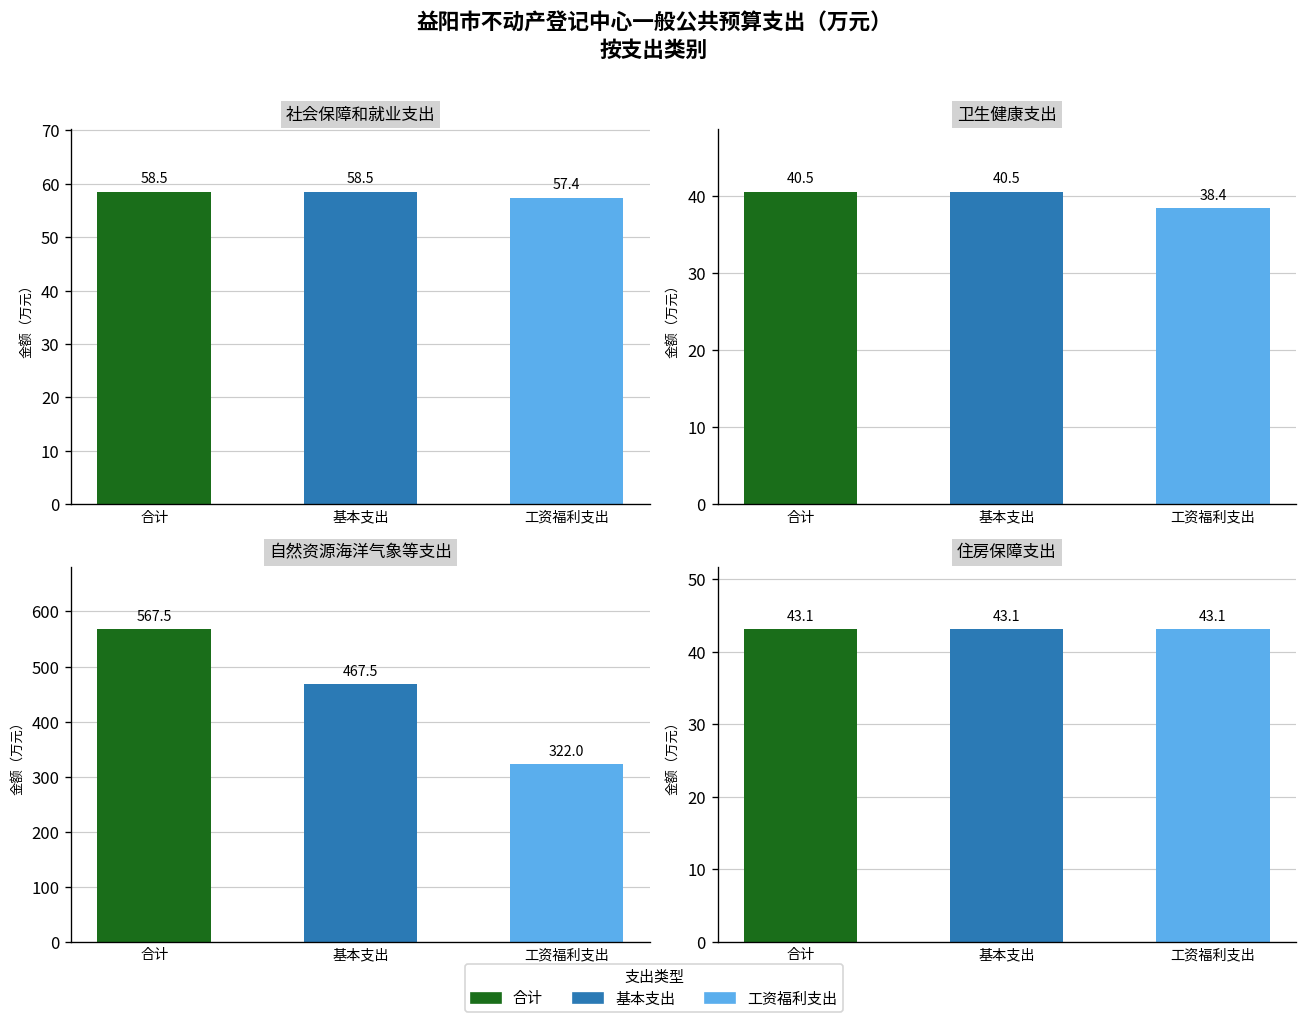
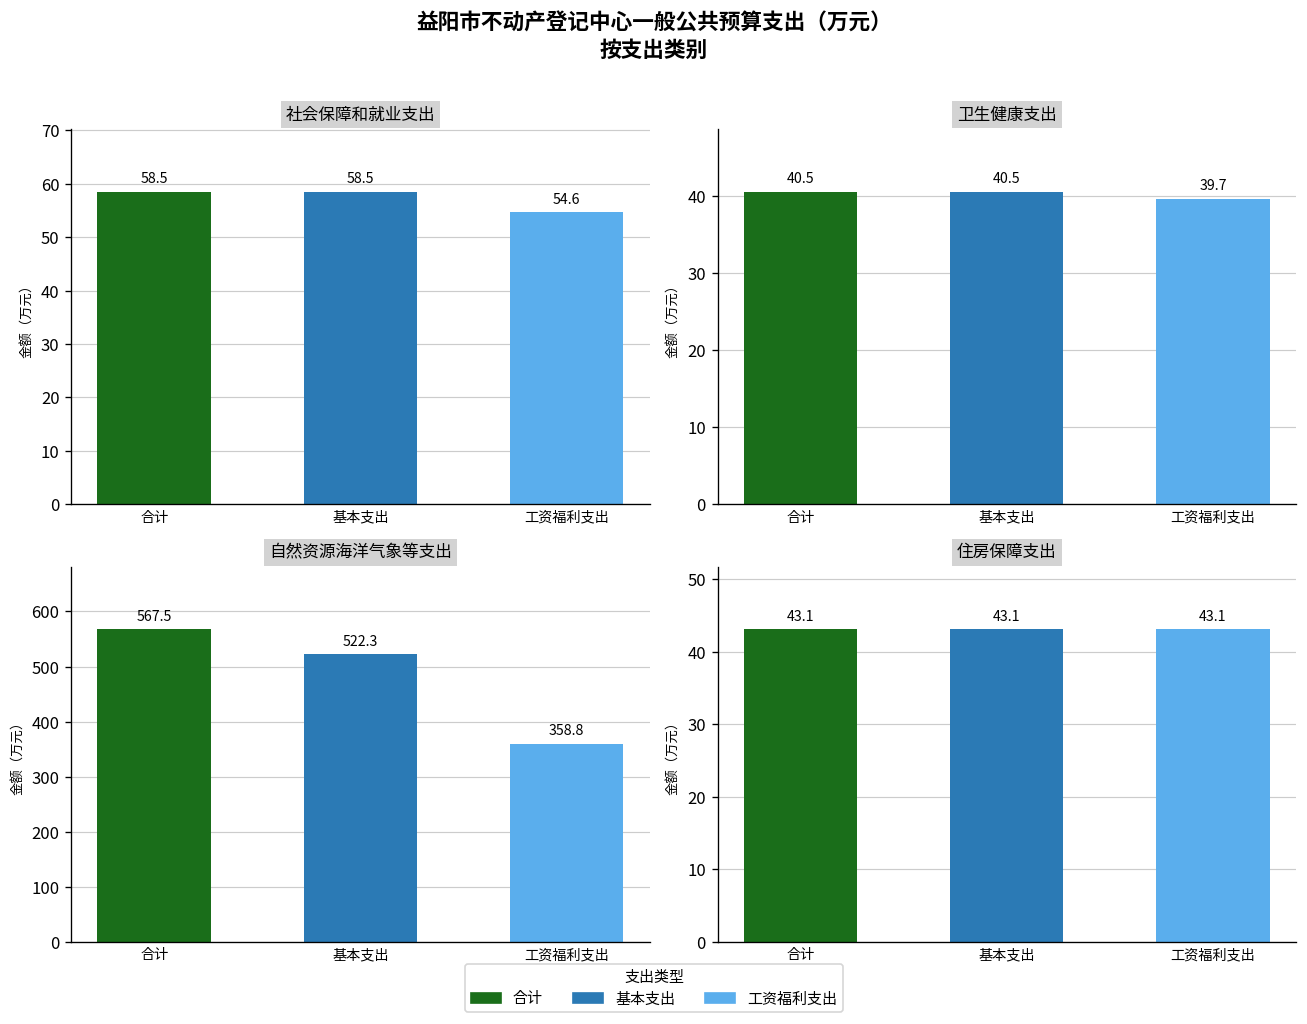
  {
    "社会保障和就业支出": {
      "合计": 58.5,
      "基本支出": 58.5,
-     "工资福利支出": 57.4
+     "工资福利支出": 54.6
    },
    "卫生健康支出": {
      "合计": 40.5,
      "基本支出": 40.5,
-     "工资福利支出": 38.4
+     "工资福利支出": 39.7
    },
    "自然资源海洋气象等支出": {
      "合计": 567.5,
-     "基本支出": 467.5,
-     "工资福利支出": 322.0
+     "基本支出": 522.3,
+     "工资福利支出": 358.8
    },
    "住房保障支出": {
      "合计": 43.1,
      "基本支出": 43.1,
      "工资福利支出": 43.1
    }
  }
